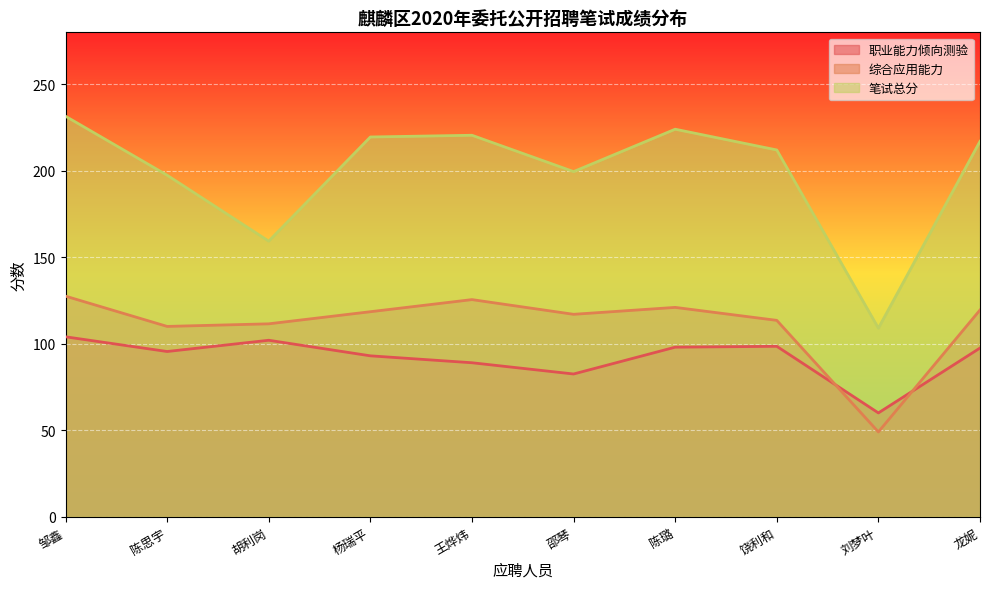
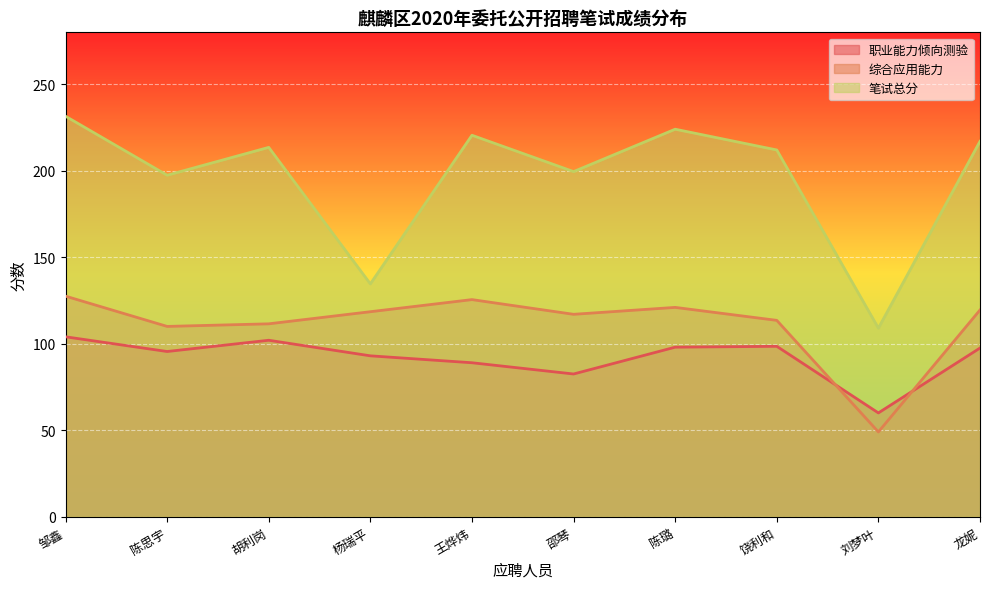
  {
    "笔试总分": {
      "邹鑫": 232,
      "陈思宇": 197,
-     "胡利岗": 159,
-     "杨瑞平": 220,
+     "胡利岗": 214,
+     "杨瑞平": 135,
      "王烨炜": 221,
      "邵琴": 200,
      "陈璐": 224,
      "饶利和": 212,
      "刘梦叶": 109,
      "龙妮": 217
    }
  }
